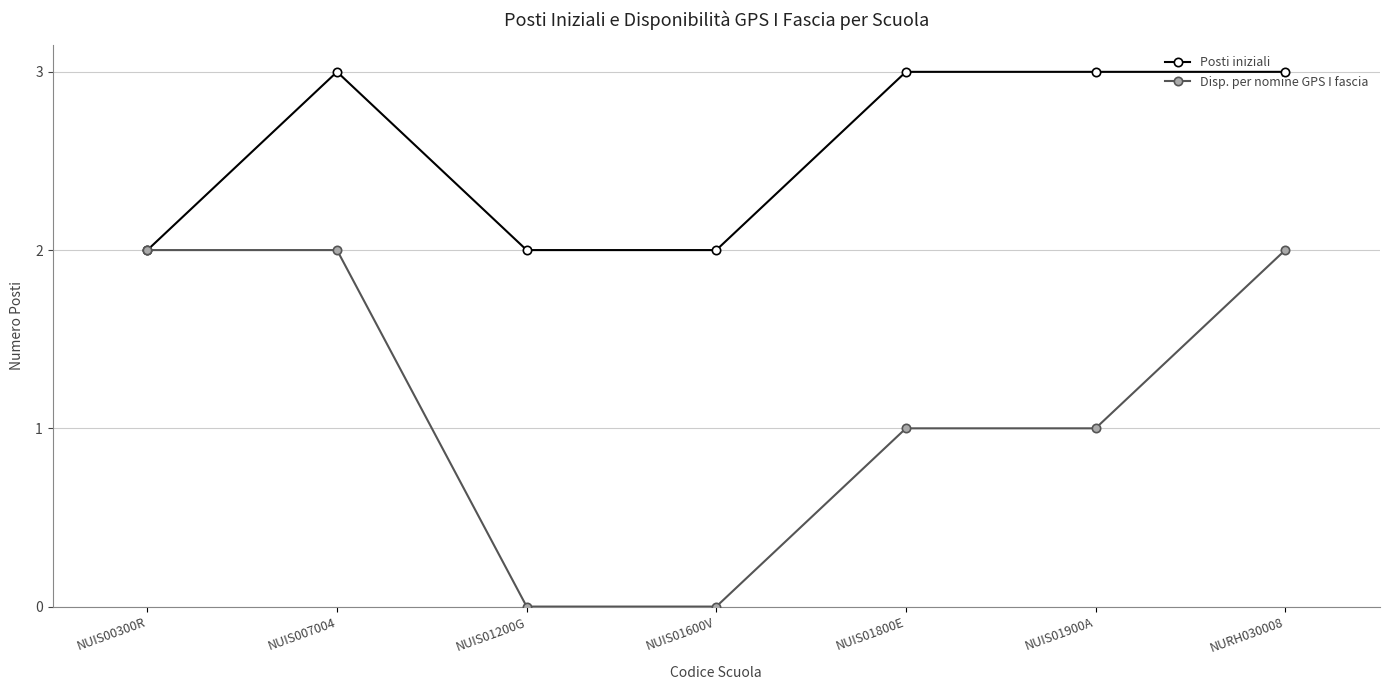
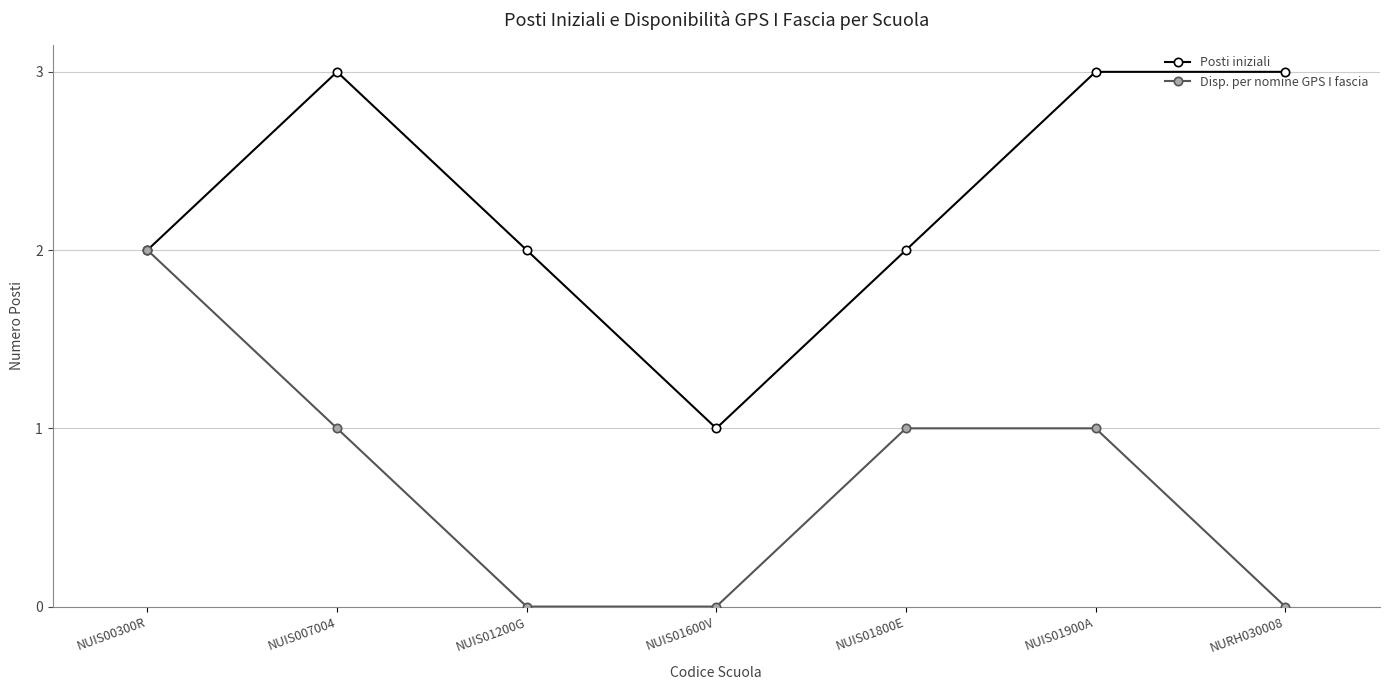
  {
    "Posti iniziali": {
      "NUIS007004": 3,
      "NUIS01200G": 2,
-     "NUIS01600V": 2,
-     "NUIS01800E": 3,
+     "NUIS01600V": 1,
+     "NUIS01800E": 2,
      "NUIS01900A": 3,
      "NURH030008": 3
    },
    "Disp. per nomine GPS I fascia": {
-     "NUIS007004": 2,
+     "NUIS007004": 1,
      "NUIS01200G": 0,
      "NUIS01600V": 0,
      "NUIS01800E": 1,
      "NUIS01900A": 1,
-     "NURH030008": 2
+     "NURH030008": 0
    }
  }
